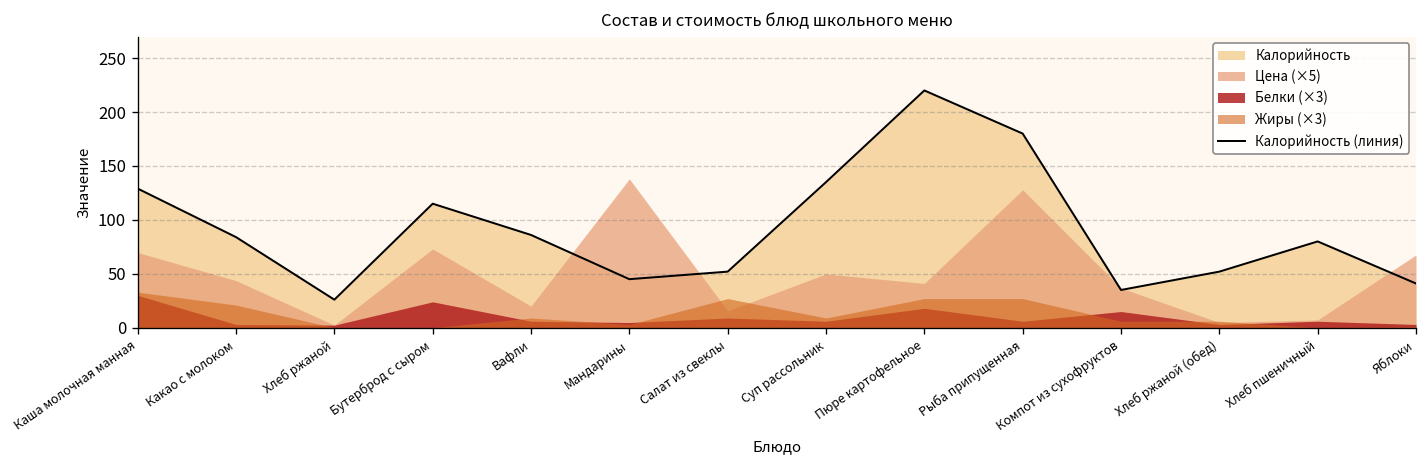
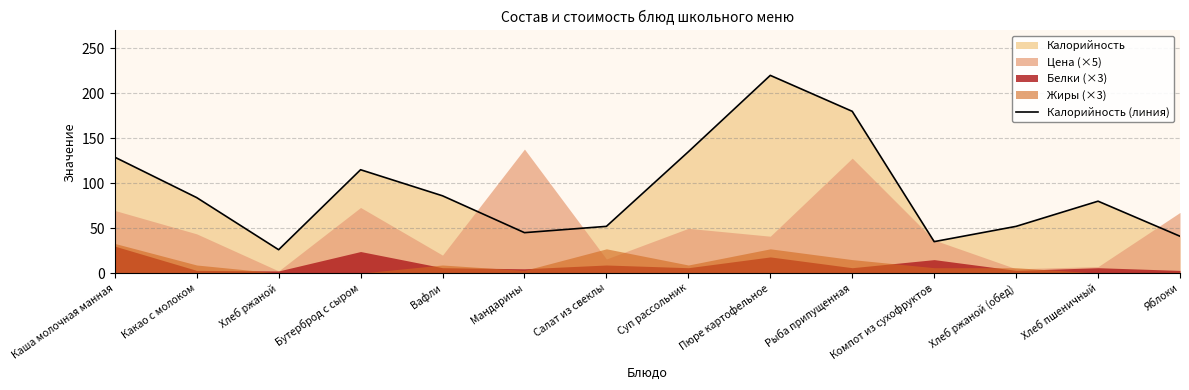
  {
    "Белки (×3)": {
      "Каша молочная манная": 30,
      "Какао с молоком": 0,
      "Бутерброд с сыром": 20,
      "Вафли": 10,
      "Салат из свеклы": 10,
      "Суп рассольник": 10,
      "Пюре картофельное": 20,
      "Рыба припущенная": 10,
      "Компот из сухофруктов": 20
    },
    "Жиры (×3)": {
      "Каша молочная манная": 30,
-     "Какао с молоком": 20,
+     "Какао с молоком": 10,
      "Бутерброд с сыром": 0,
      "Вафли": 10,
      "Салат из свеклы": 30,
      "Суп рассольник": 10,
      "Пюре картофельное": 30,
-     "Рыба припущенная": 30,
+     "Рыба припущенная": 20,
      "Компот из сухофруктов": 10,
      "Хлеб пшеничный": 0
    }
  }
